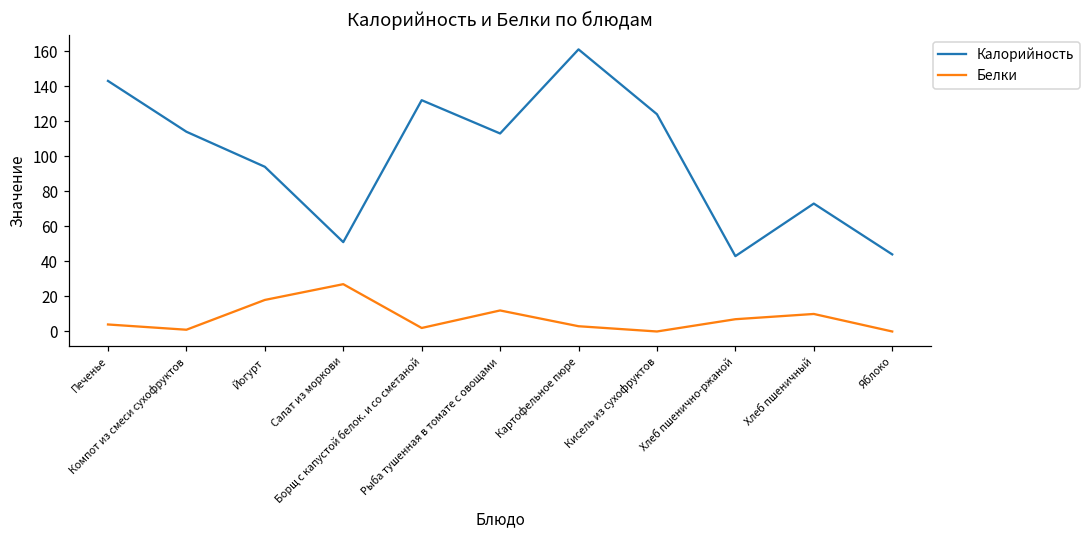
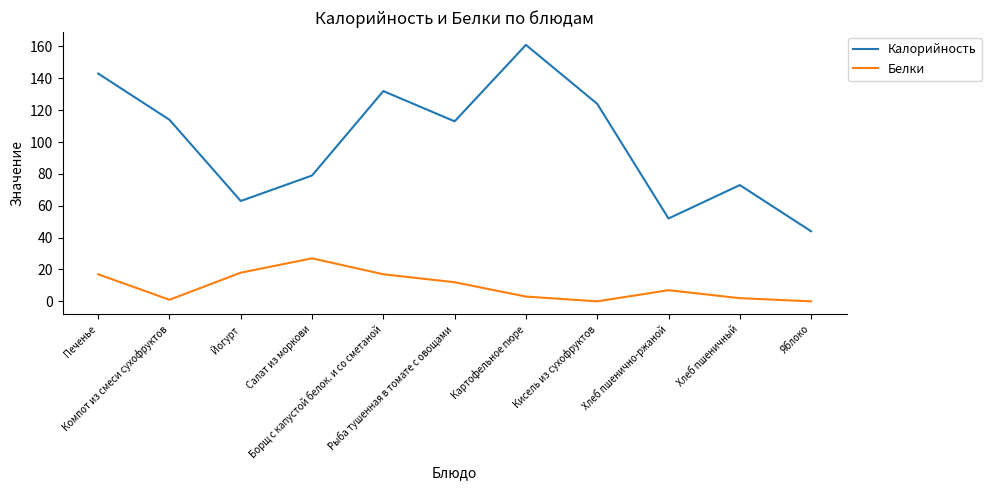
  {
    "Калорийность": {
      "Печенье": 143,
      "Компот из смеси сухофруктов": 114,
-     "Йогурт": 94,
-     "Салат из моркови": 51,
+     "Йогурт": 63,
+     "Салат из моркови": 79,
      "Борщ с капустой белок. и со сметаной": 132,
      "Рыба тушенная в томате с овощами": 113,
      "Картофельное пюре": 161,
      "Кисель из сухофруктов": 124,
-     "Хлеб пшенично-ржаной": 43,
+     "Хлеб пшенично-ржаной": 52,
      "Хлеб пшеничный": 73,
      "Яблоко": 44
    },
    "Белки": {
-     "Печенье": 4,
+     "Печенье": 17,
      "Компот из смеси сухофруктов": 1,
      "Йогурт": 18,
      "Салат из моркови": 27,
-     "Борщ с капустой белок. и со сметаной": 2,
+     "Борщ с капустой белок. и со сметаной": 17,
      "Рыба тушенная в томате с овощами": 12,
      "Картофельное пюре": 3,
      "Кисель из сухофруктов": 0,
      "Хлеб пшенично-ржаной": 7,
-     "Хлеб пшеничный": 10,
+     "Хлеб пшеничный": 2,
      "Яблоко": 0
    }
  }
